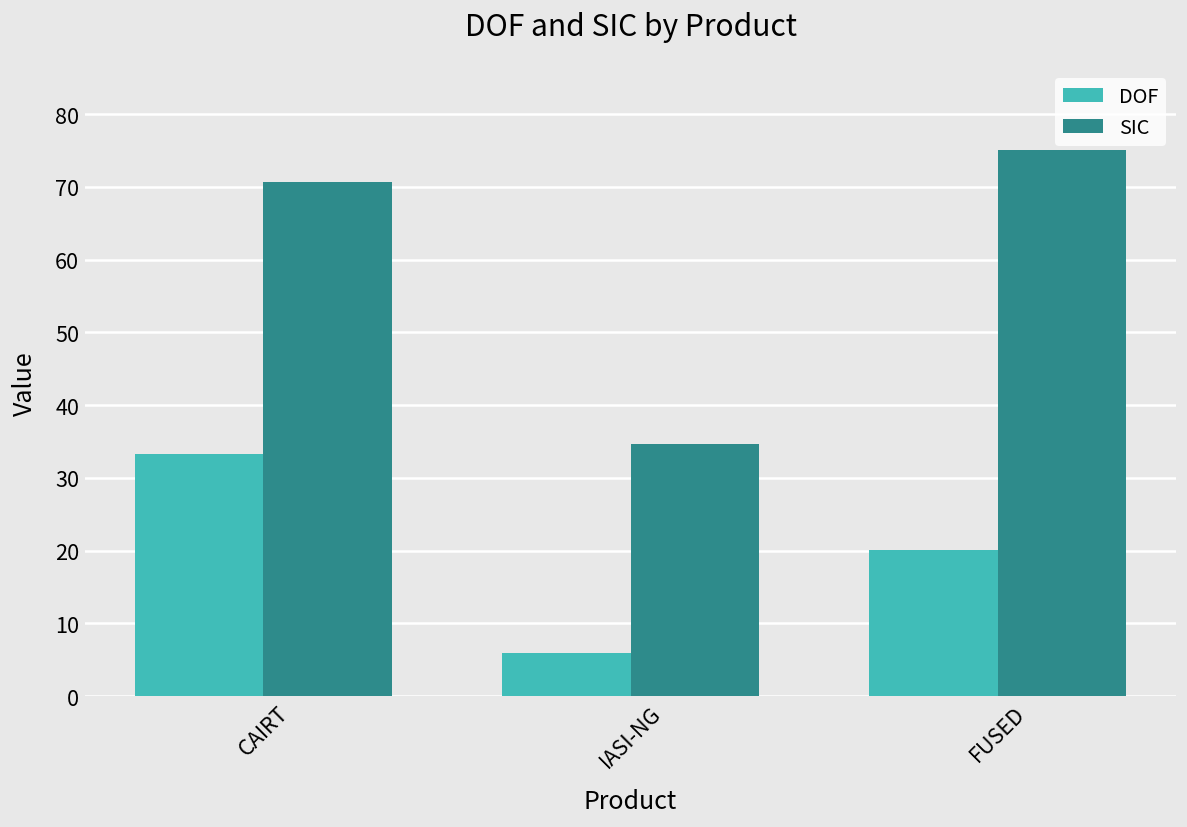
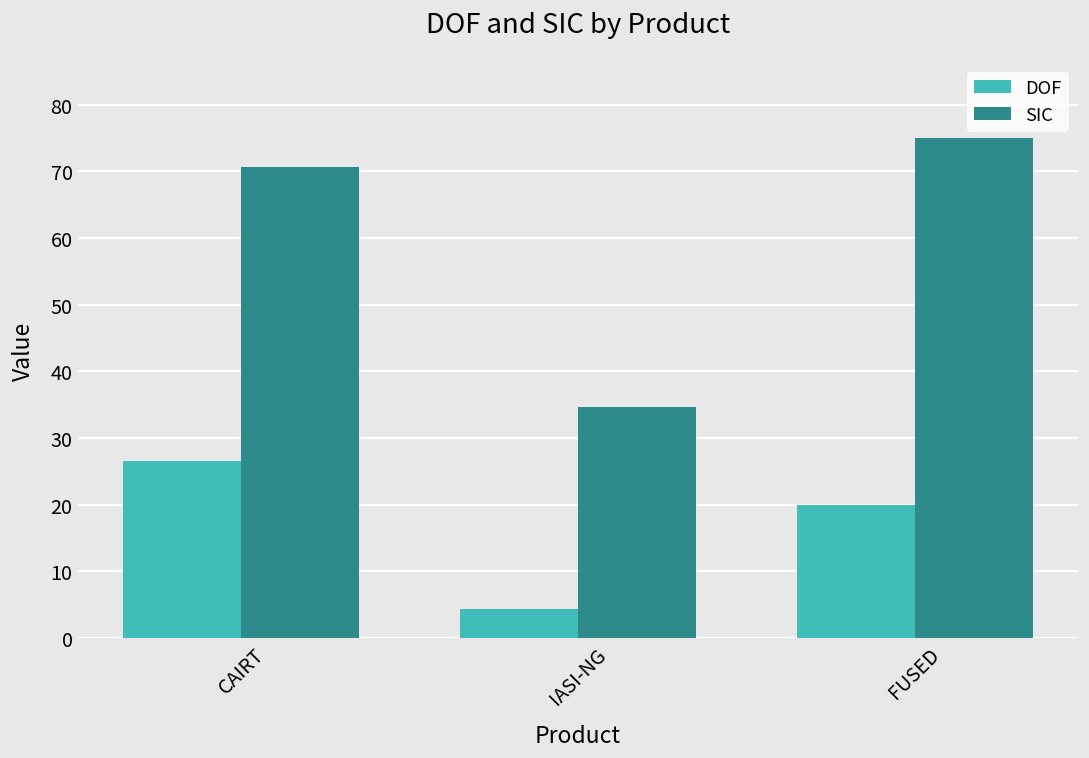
  {
    "DOF": {
-     "CAIRT": 33,
-     "IASI-NG": 6,
+     "CAIRT": 27,
+     "IASI-NG": 4,
      "FUSED": 20
    },
    "SIC": {
      "CAIRT": 71,
      "IASI-NG": 35,
      "FUSED": 75
    }
  }
